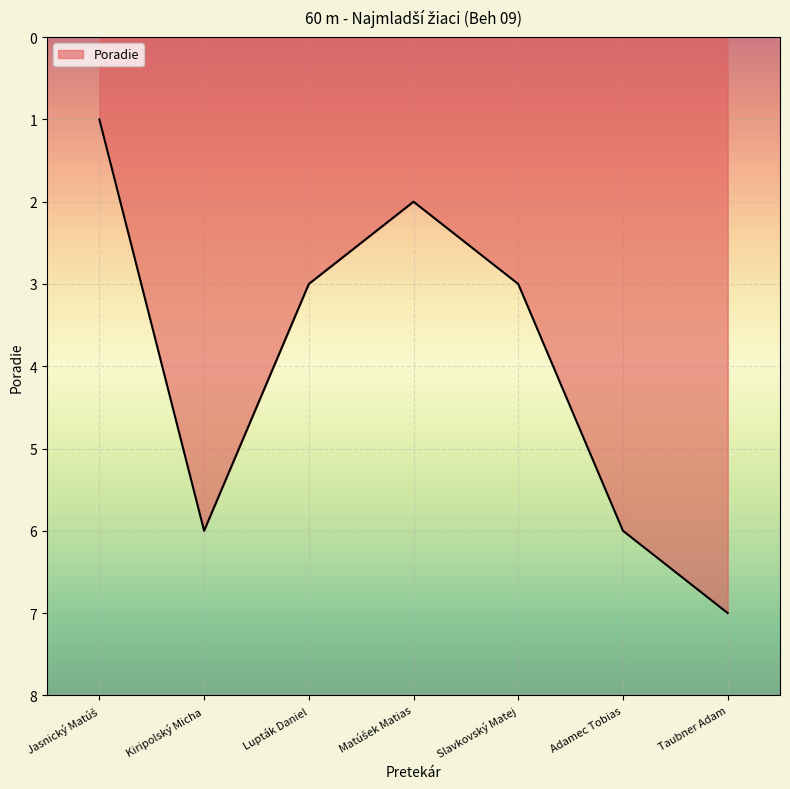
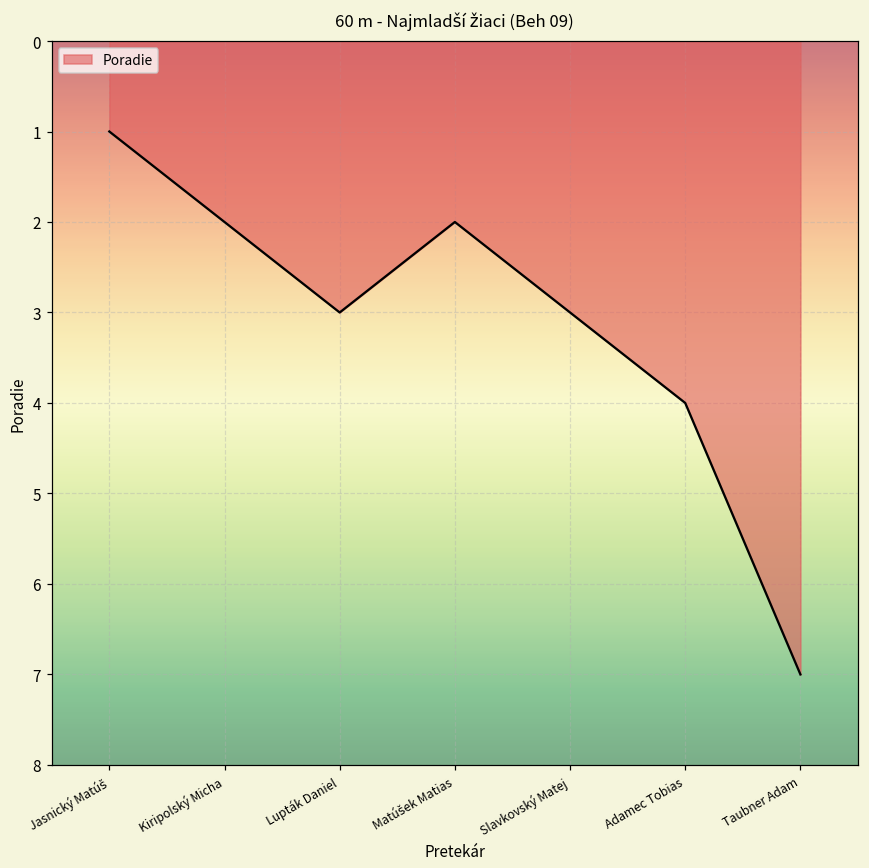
  {
    "Jasnický Matúš": 1,
-   "Kiripolský Micha": 6,
+   "Kiripolský Micha": 2,
    "Lupták Daniel": 3,
    "Matúšek Matias": 2,
    "Slavkovský Matej": 3,
-   "Adamec Tobias": 6,
+   "Adamec Tobias": 4,
    "Taubner Adam": 7
  }
